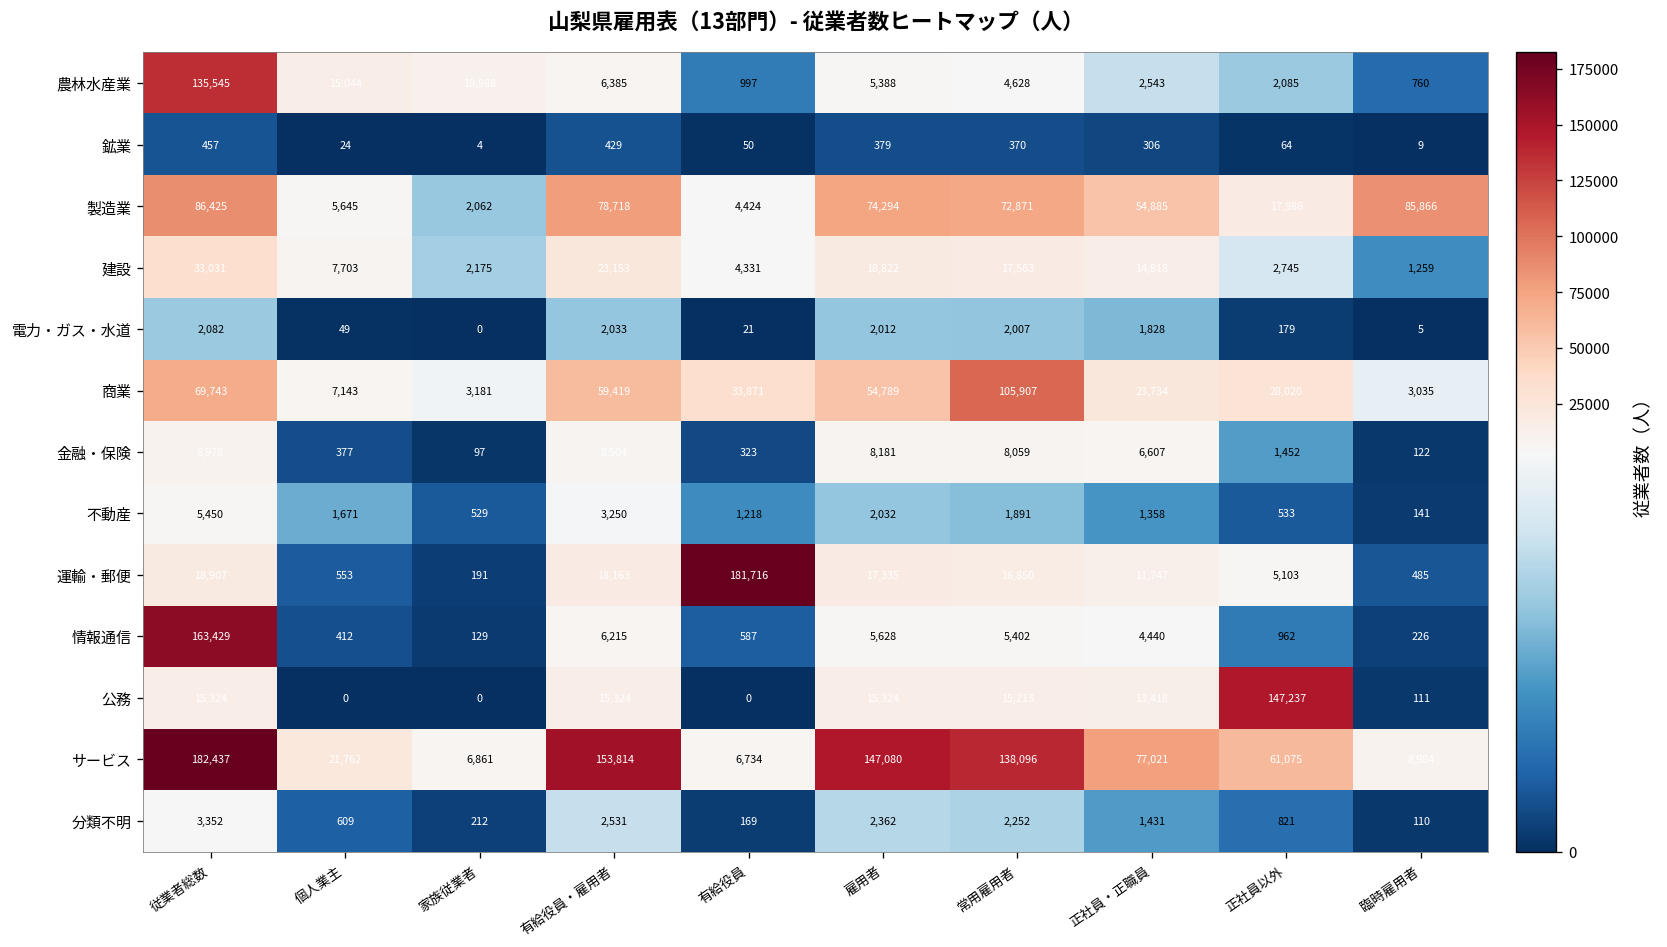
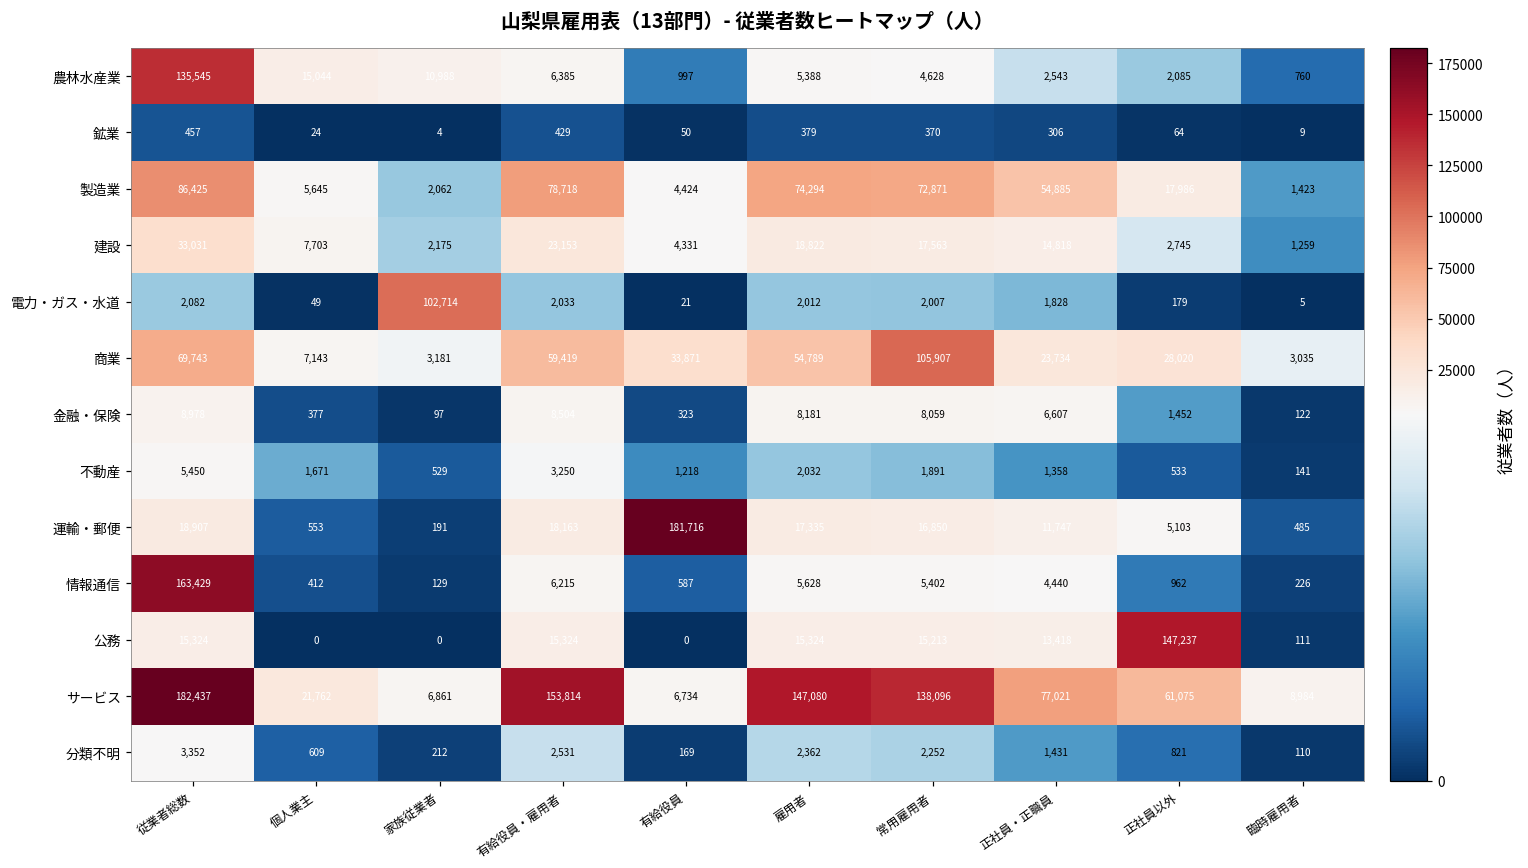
  {
    "農林水産業": {
      "従業者総数": "135,545",
      "有給役員・雇用者": "6,385",
      "有給役員": "997",
      "雇用者": "5,388",
      "常用雇用者": "4,628",
      "正社員・正職員": "2,543",
      "正社員以外": "2,085",
      "臨時雇用者": "760"
    },
    "鉱業": {
      "従業者総数": "457",
      "個人業主": "24",
      "家族従業者": "4",
      "有給役員・雇用者": "429",
      "有給役員": "50",
      "雇用者": "379",
      "常用雇用者": "370",
      "正社員・正職員": "306",
      "正社員以外": "64",
      "臨時雇用者": "9"
    },
    "製造業": {
      "従業者総数": "86,425",
      "個人業主": "5,645",
      "家族従業者": "2,062",
      "有給役員・雇用者": "78,718",
      "有給役員": "4,424",
      "雇用者": "74,294",
      "常用雇用者": "72,871",
      "正社員・正職員": "54,885",
-     "臨時雇用者": "85,866"
+     "臨時雇用者": "1,423"
    },
    "建設": {
      "従業者総数": "33,031",
      "個人業主": "7,703",
      "家族従業者": "2,175",
      "有給役員": "4,331",
      "正社員以外": "2,745",
      "臨時雇用者": "1,259"
    },
    "電力・ガス・水道": {
      "従業者総数": "2,082",
      "個人業主": "49",
-     "家族従業者": "0",
+     "家族従業者": "102,714",
      "有給役員・雇用者": "2,033",
      "有給役員": "21",
      "雇用者": "2,012",
      "常用雇用者": "2,007",
      "正社員・正職員": "1,828",
      "正社員以外": "179",
      "臨時雇用者": "5"
    },
    "商業": {
      "従業者総数": "69,743",
      "個人業主": "7,143",
      "家族従業者": "3,181",
      "有給役員・雇用者": "59,419",
      "有給役員": "33,871",
      "雇用者": "54,789",
      "常用雇用者": "105,907",
      "臨時雇用者": "3,035"
    },
    "金融・保険": {
      "個人業主": "377",
      "家族従業者": "97",
      "有給役員": "323",
      "雇用者": "8,181",
      "常用雇用者": "8,059",
      "正社員・正職員": "6,607",
      "正社員以外": "1,452",
      "臨時雇用者": "122"
    },
    "不動産": {
      "従業者総数": "5,450",
      "個人業主": "1,671",
      "家族従業者": "529",
      "有給役員・雇用者": "3,250",
      "有給役員": "1,218",
      "雇用者": "2,032",
      "常用雇用者": "1,891",
      "正社員・正職員": "1,358",
      "正社員以外": "533",
      "臨時雇用者": "141"
    },
    "運輸・郵便": {
      "個人業主": "553",
      "家族従業者": "191",
      "有給役員": "181,716",
      "正社員以外": "5,103",
      "臨時雇用者": "485"
    },
    "情報通信": {
      "従業者総数": "163,429",
      "個人業主": "412",
      "家族従業者": "129",
      "有給役員・雇用者": "6,215",
      "有給役員": "587",
      "雇用者": "5,628",
      "常用雇用者": "5,402",
      "正社員・正職員": "4,440",
      "正社員以外": "962",
      "臨時雇用者": "226"
    },
    "公務": {
      "個人業主": "0",
      "家族従業者": "0",
      "有給役員": "0",
      "正社員以外": "147,237",
      "臨時雇用者": "111"
    },
    "サービス": {
      "従業者総数": "182,437",
      "家族従業者": "6,861",
      "有給役員・雇用者": "153,814",
      "有給役員": "6,734",
      "雇用者": "147,080",
      "常用雇用者": "138,096",
      "正社員・正職員": "77,021",
      "正社員以外": "61,075"
    },
    "分類不明": {
      "従業者総数": "3,352",
      "個人業主": "609",
      "家族従業者": "212",
      "有給役員・雇用者": "2,531",
      "有給役員": "169",
      "雇用者": "2,362",
      "常用雇用者": "2,252",
      "正社員・正職員": "1,431",
      "正社員以外": "821",
      "臨時雇用者": "110"
    }
  }
